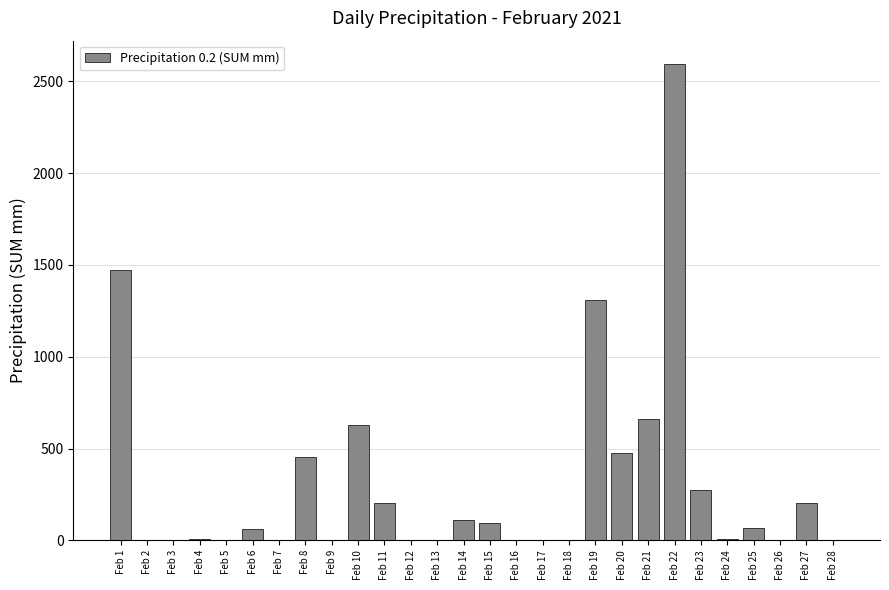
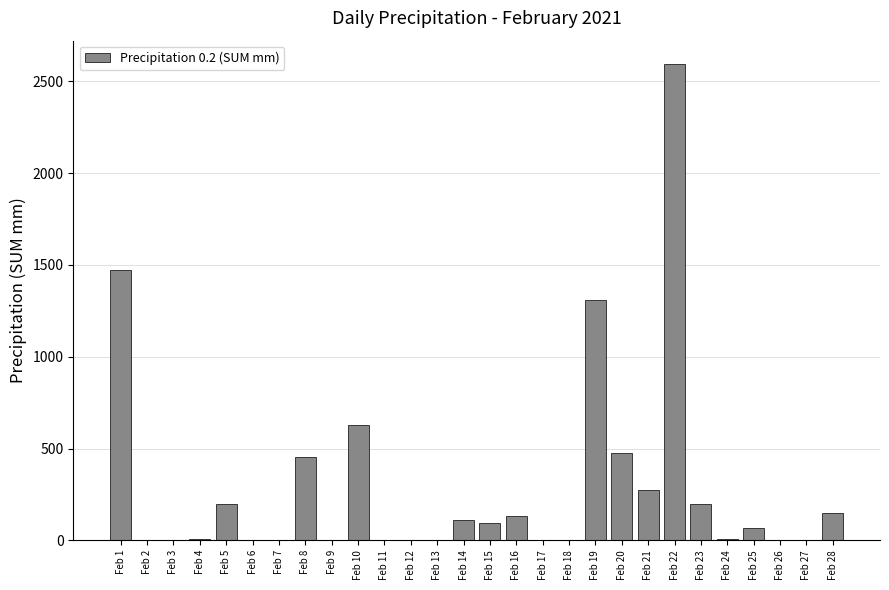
  {
    "Feb 1": 1470,
-   "Feb 5": 0,
-   "Feb 6": 60,
+   "Feb 5": 200,
+   "Feb 6": 0,
    "Feb 8": 460,
    "Feb 10": 630,
-   "Feb 11": 200,
+   "Feb 11": 0,
    "Feb 12": 0,
    "Feb 13": 0,
    "Feb 14": 110,
    "Feb 15": 100,
-   "Feb 16": 0,
+   "Feb 16": 130,
    "Feb 19": 1310,
    "Feb 20": 480,
-   "Feb 21": 660,
+   "Feb 21": 280,
    "Feb 22": 2590,
-   "Feb 23": 270,
+   "Feb 23": 200,
    "Feb 25": 70,
-   "Feb 27": 200,
-   "Feb 28": 0
+   "Feb 27": 0,
+   "Feb 28": 150
  }
